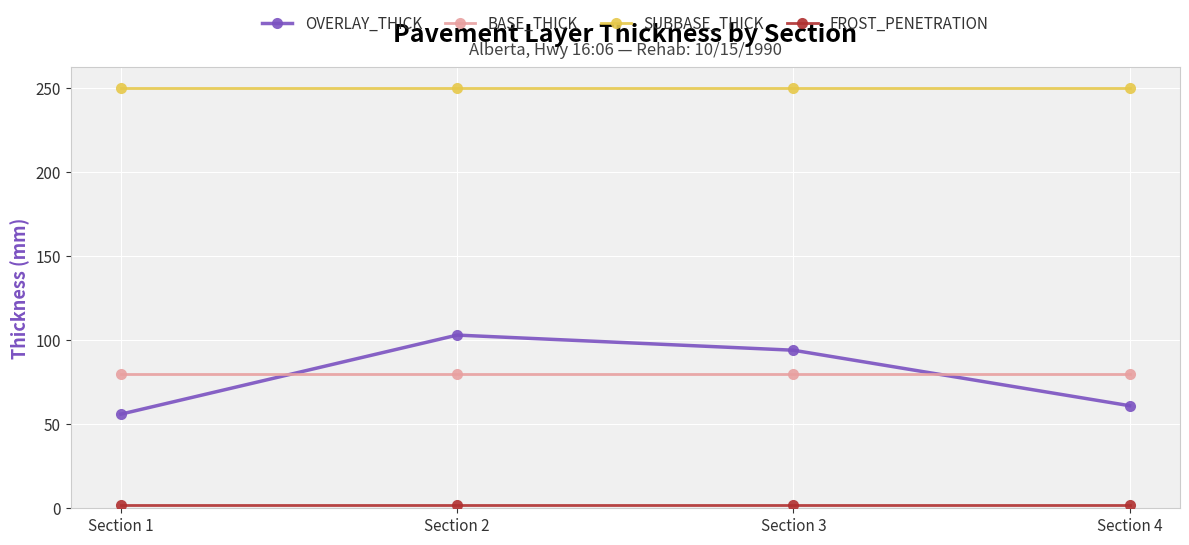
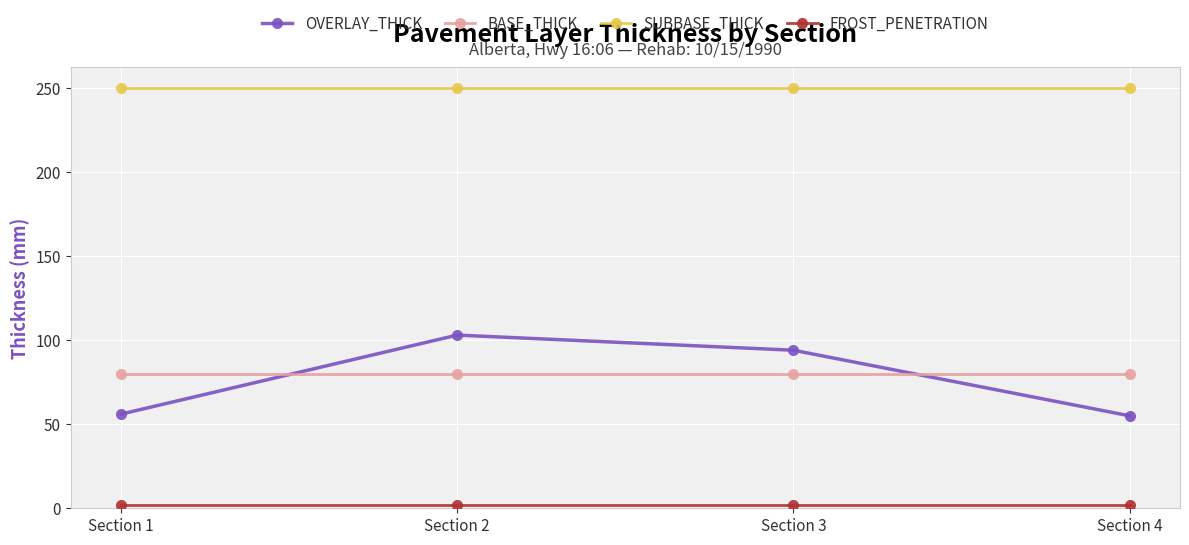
  {
    "OVERLAY_THICK": {
      "Section 1": 56,
      "Section 2": 103,
      "Section 3": 94,
-     "Section 4": 61
+     "Section 4": 55
    },
    "BASE_THICK": {
      "Section 1": 80,
      "Section 2": 80,
      "Section 3": 80,
      "Section 4": 80
    },
    "SUBBASE_THICK": {
      "Section 1": 250,
      "Section 2": 250,
      "Section 3": 250,
      "Section 4": 250
    },
    "FROST_PENETRATION": {
      "Section 1": 2,
      "Section 2": 2,
      "Section 3": 2,
      "Section 4": 2
    }
  }
